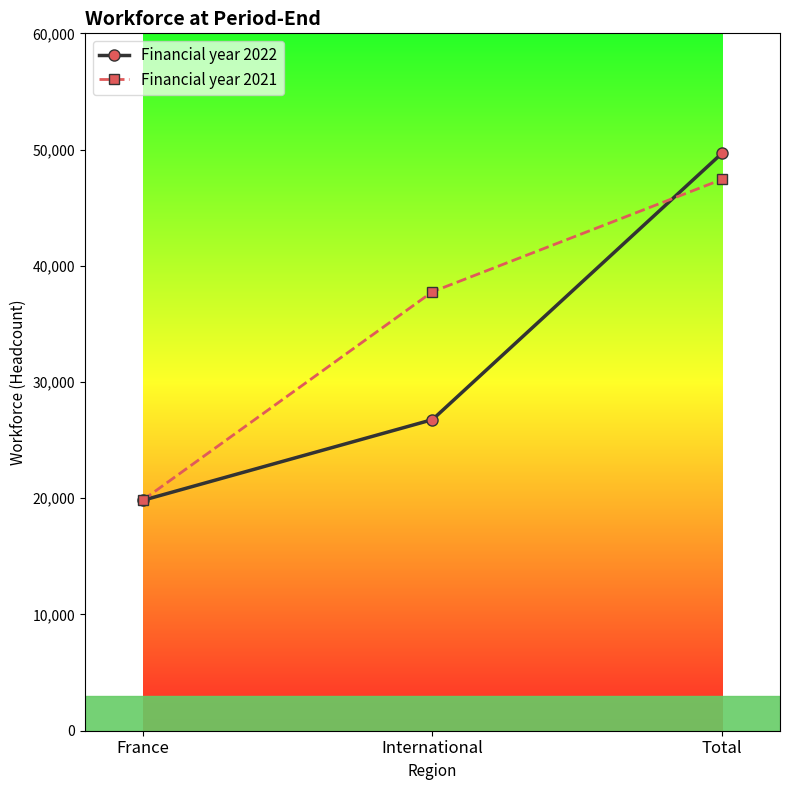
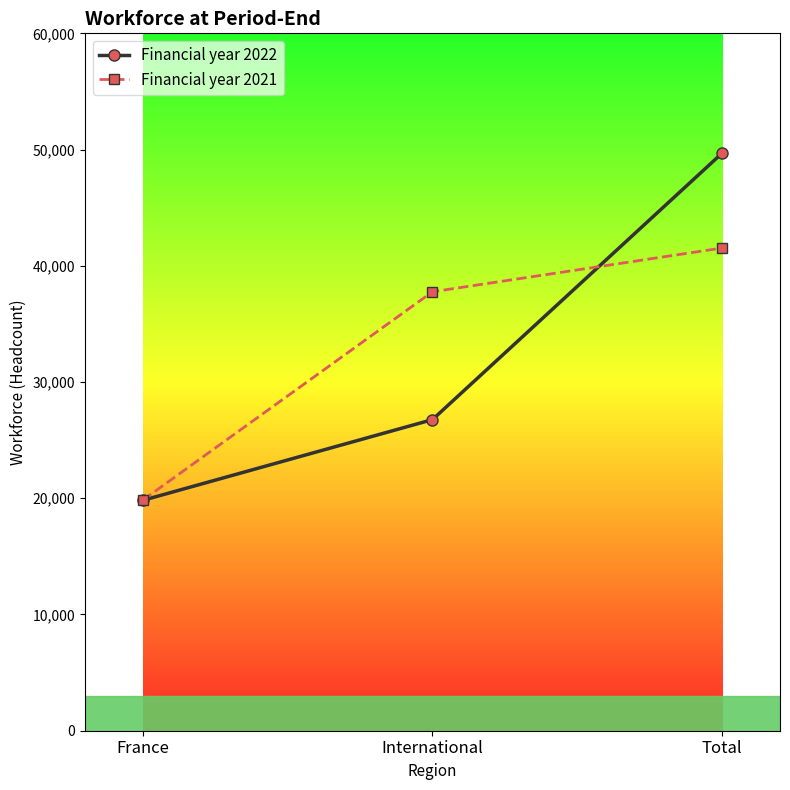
  {
    "Financial year 2022": {
      "International": "26,800",
      "Total": "49,700"
    },
    "Financial year 2021": {
      "International": "37,800",
-     "Total": "47,400"
+     "Total": "41,500"
    }
  }
